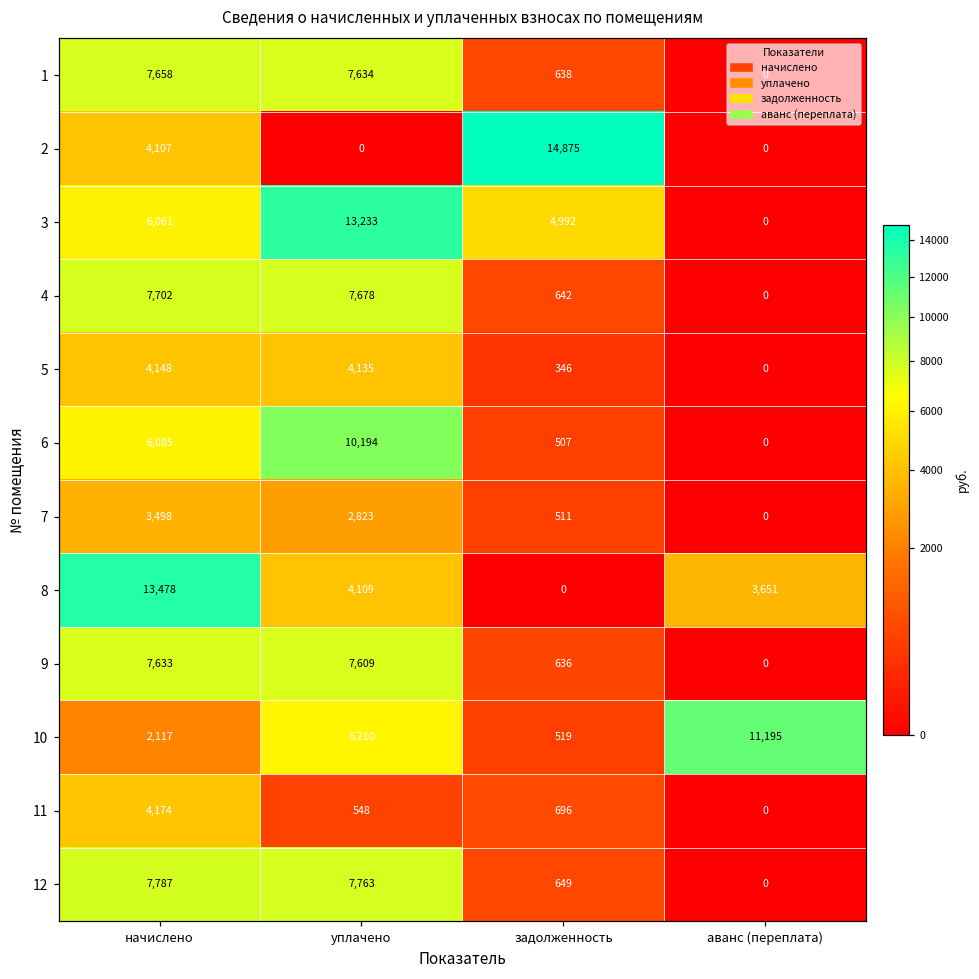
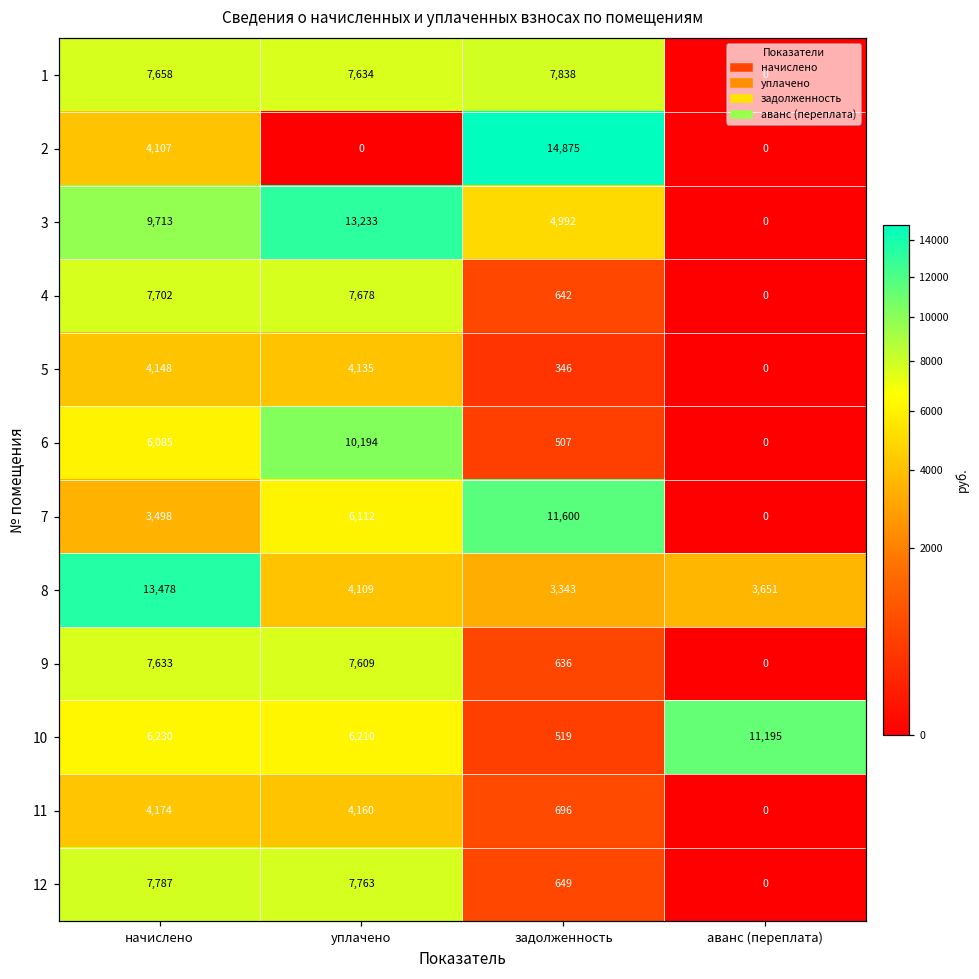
  {
    "1": {
      "начислено": "7,658",
      "уплачено": "7,634",
-     "задолженность": "638"
+     "задолженность": "7,838"
    },
    "2": {
      "начислено": "4,107",
      "уплачено": "0",
      "задолженность": "14,875",
      "аванс (переплата)": "0"
    },
    "3": {
-     "начислено": "6,061",
+     "начислено": "9,713",
      "уплачено": "13,233",
      "задолженность": "4,992",
      "аванс (переплата)": "0"
    },
    "4": {
      "начислено": "7,702",
      "уплачено": "7,678",
      "задолженность": "642",
      "аванс (переплата)": "0"
    },
    "5": {
      "начислено": "4,148",
      "уплачено": "4,135",
      "задолженность": "346",
      "аванс (переплата)": "0"
    },
    "6": {
      "начислено": "6,085",
      "уплачено": "10,194",
      "задолженность": "507",
      "аванс (переплата)": "0"
    },
    "7": {
      "начислено": "3,498",
-     "уплачено": "2,823",
-     "задолженность": "511",
+     "уплачено": "6,112",
+     "задолженность": "11,600",
      "аванс (переплата)": "0"
    },
    "8": {
      "начислено": "13,478",
      "уплачено": "4,109",
-     "задолженность": "0",
+     "задолженность": "3,343",
      "аванс (переплата)": "3,651"
    },
    "9": {
      "начислено": "7,633",
      "уплачено": "7,609",
      "задолженность": "636",
      "аванс (переплата)": "0"
    },
    "10": {
-     "начислено": "2,117",
+     "начислено": "6,230",
      "уплачено": "6,210",
      "задолженность": "519",
      "аванс (переплата)": "11,195"
    },
    "11": {
      "начислено": "4,174",
-     "уплачено": "548",
+     "уплачено": "4,160",
      "задолженность": "696",
      "аванс (переплата)": "0"
    },
    "12": {
      "начислено": "7,787",
      "уплачено": "7,763",
      "задолженность": "649",
      "аванс (переплата)": "0"
    }
  }
